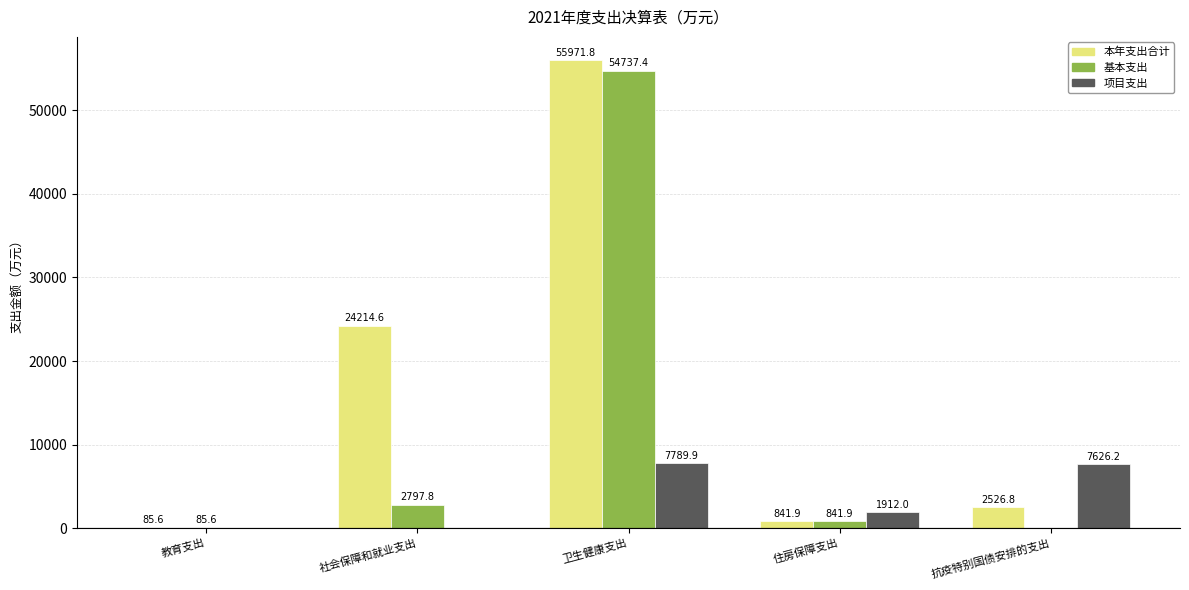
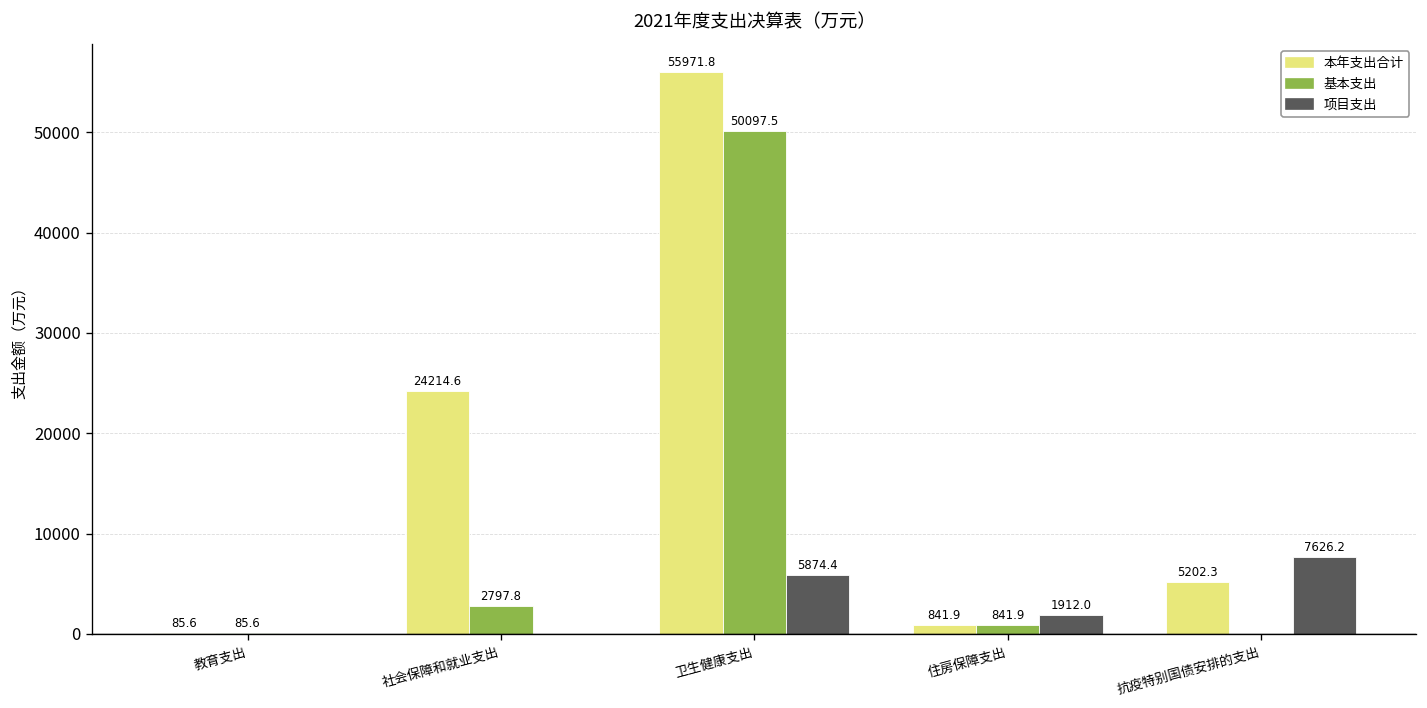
  {
    "本年支出合计": {
      "教育支出": 85.6,
      "社会保障和就业支出": 24214.6,
      "卫生健康支出": 55971.8,
      "住房保障支出": 841.9,
-     "抗疫特别国债安排的支出": 2526.8
+     "抗疫特别国债安排的支出": 5202.3
    },
    "基本支出": {
      "教育支出": 85.6,
      "社会保障和就业支出": 2797.8,
-     "卫生健康支出": 54737.4,
+     "卫生健康支出": 50097.5,
      "住房保障支出": 841.9
    },
    "项目支出": {
-     "卫生健康支出": 7789.9,
+     "卫生健康支出": 5874.4,
      "住房保障支出": 1912.0,
      "抗疫特别国债安排的支出": 7626.2
    }
  }
